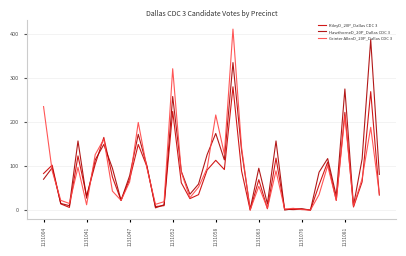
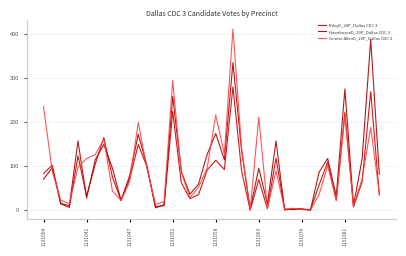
  {
    "Grinter AllenD_20P_Dallas CDC 3": {
      "1131004": 240,
-     "1131041": 10,
+     "1131041": 120,
      "1131047": 60,
-     "1131052": 320,
+     "1131052": 290,
      "1131058": 220,
-     "1131063": 50,
+     "1131063": 210,
      "1131081": 210
    }
  }
